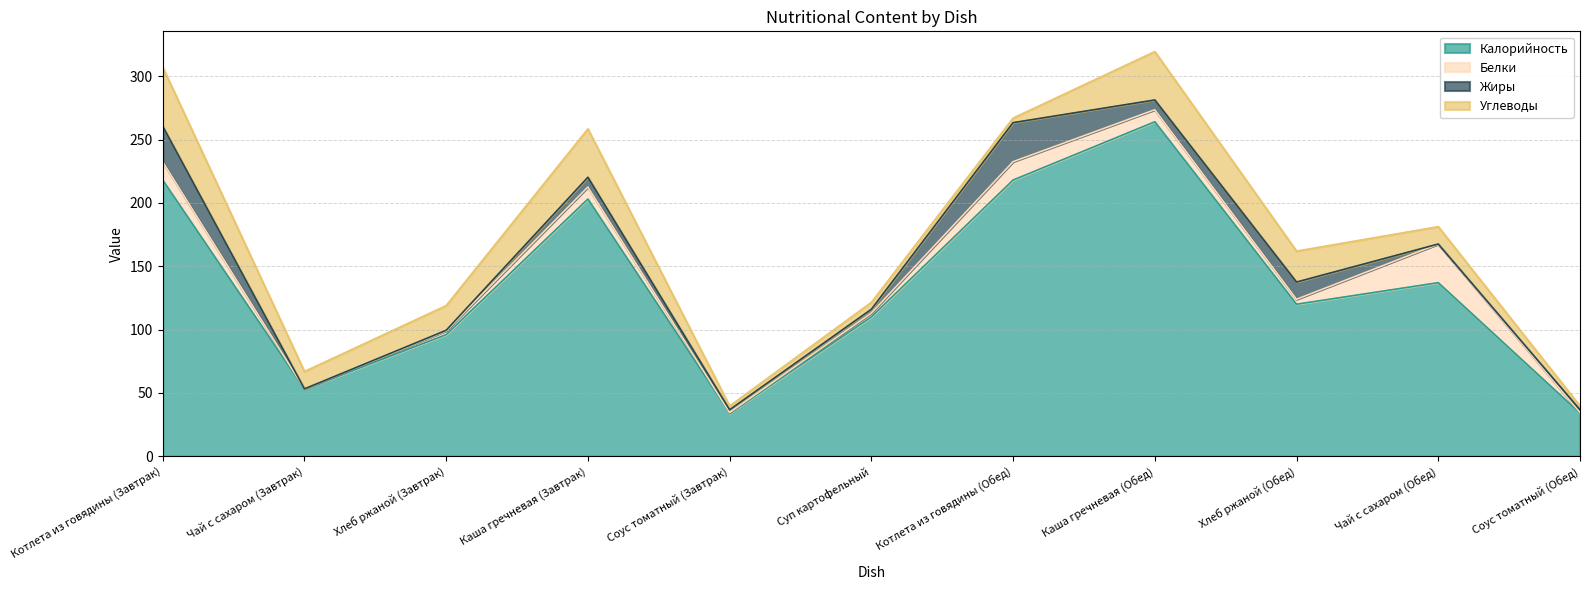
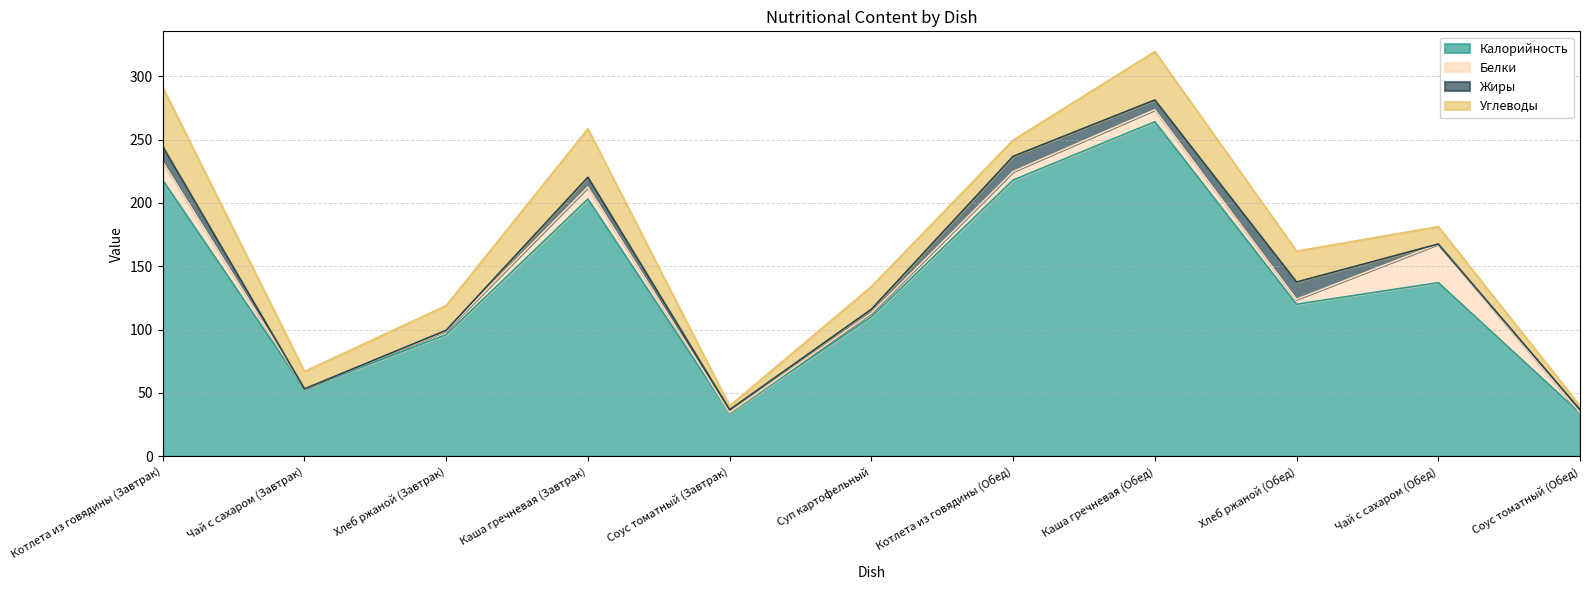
  {
    "Калорийность": {
      "Котлета из говядины (Завтрак)": 218,
      "Хлеб ржаной (Завтрак)": 96,
      "Каша гречневая (Завтрак)": 203,
      "Суп картофельный": 110,
      "Котлета из говядины (Обед)": 218,
      "Каша гречневая (Обед)": 264,
      "Хлеб ржаной (Обед)": 120,
      "Чай с сахаром (Обед)": 137
    },
    "Белки": {
      "Котлета из говядины (Завтрак)": 15,
      "Каша гречневая (Завтрак)": 10,
      "Суп картофельный": 3,
-     "Котлета из говядины (Обед)": 15,
+     "Котлета из говядины (Обед)": 7,
      "Каша гречневая (Обед)": 10,
      "Хлеб ржаной (Обед)": 4
    },
    "Жиры": {
-     "Котлета из говядины (Завтрак)": 28,
+     "Котлета из говядины (Завтрак)": 12,
      "Каша гречневая (Завтрак)": 8,
      "Соус томатный (Завтрак)": 2,
      "Суп картофельный": 3,
-     "Котлета из говядины (Обед)": 31,
+     "Котлета из говядины (Обед)": 12,
      "Каша гречневая (Обед)": 8,
      "Хлеб ржаной (Обед)": 14,
      "Соус томатный (Обед)": 2
    },
    "Углеводы": {
      "Котлета из говядины (Завтрак)": 47,
      "Чай с сахаром (Завтрак)": 14,
      "Хлеб ржаной (Завтрак)": 20,
      "Каша гречневая (Завтрак)": 38,
      "Соус томатный (Завтрак)": 3,
-     "Суп картофельный": 5,
-     "Котлета из говядины (Обед)": 4,
+     "Суп картофельный": 18,
+     "Котлета из говядины (Обед)": 13,
      "Каша гречневая (Обед)": 38,
      "Хлеб ржаной (Обед)": 24,
      "Чай с сахаром (Обед)": 14,
      "Соус томатный (Обед)": 3
    }
  }
